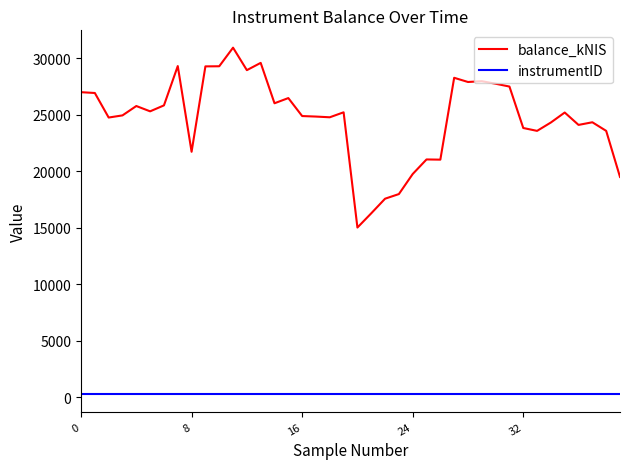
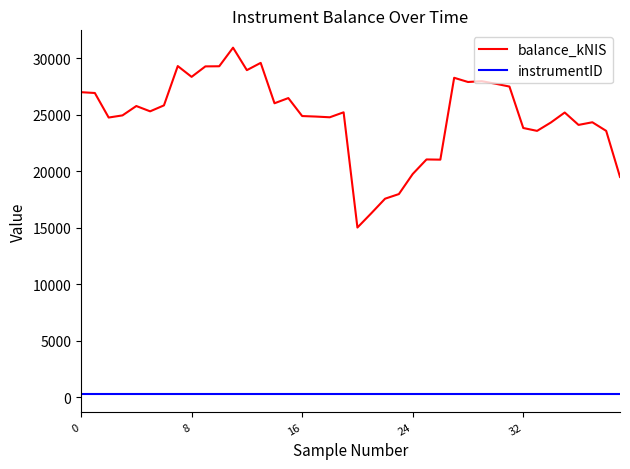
  {
    "balance_kNIS": {
      "0": 27000,
-     "8": 21700,
+     "8": 28400,
      "16": 24900,
      "24": 19800,
      "32": 23800
    },
    "instrumentID": {
      "0": 200,
      "8": 200,
      "16": 200,
      "24": 200,
      "32": 200
    }
  }
